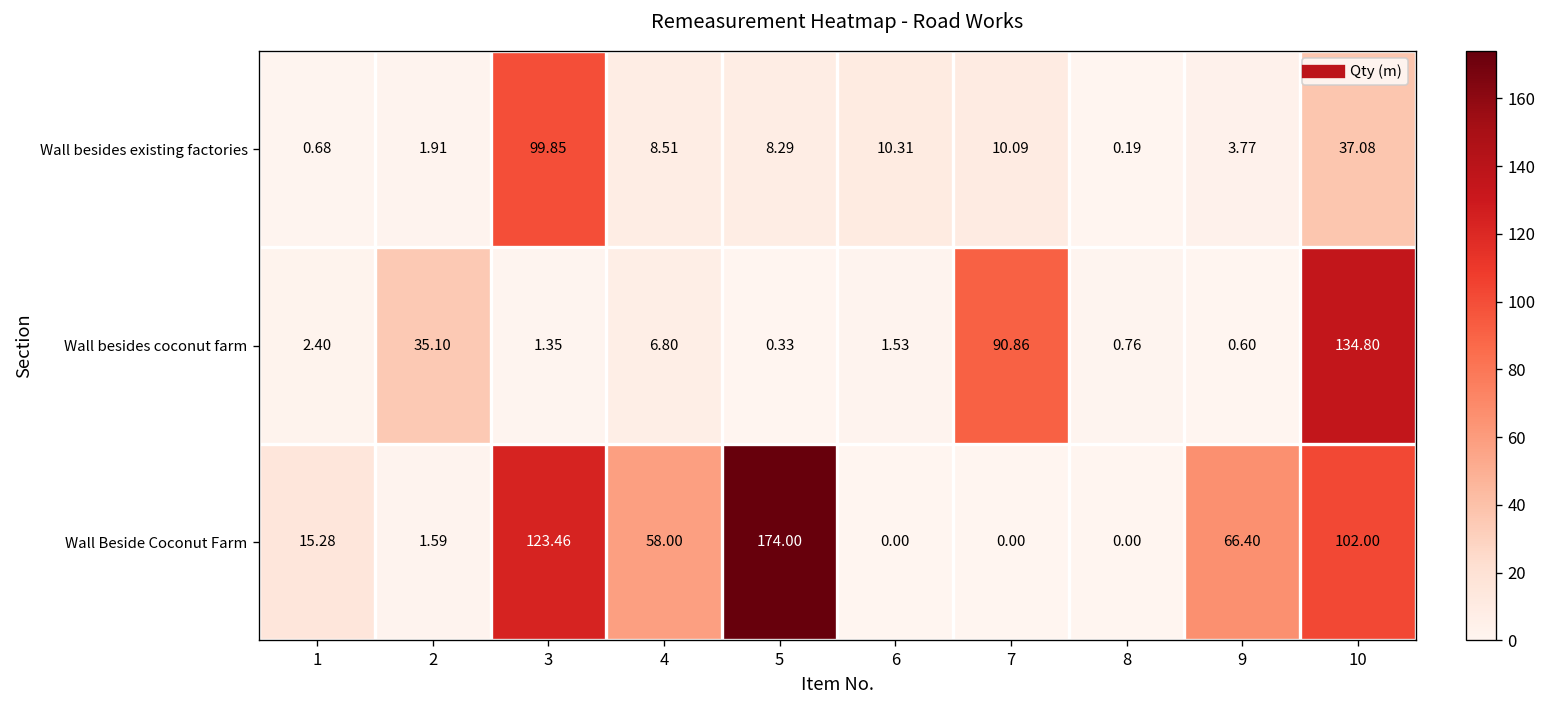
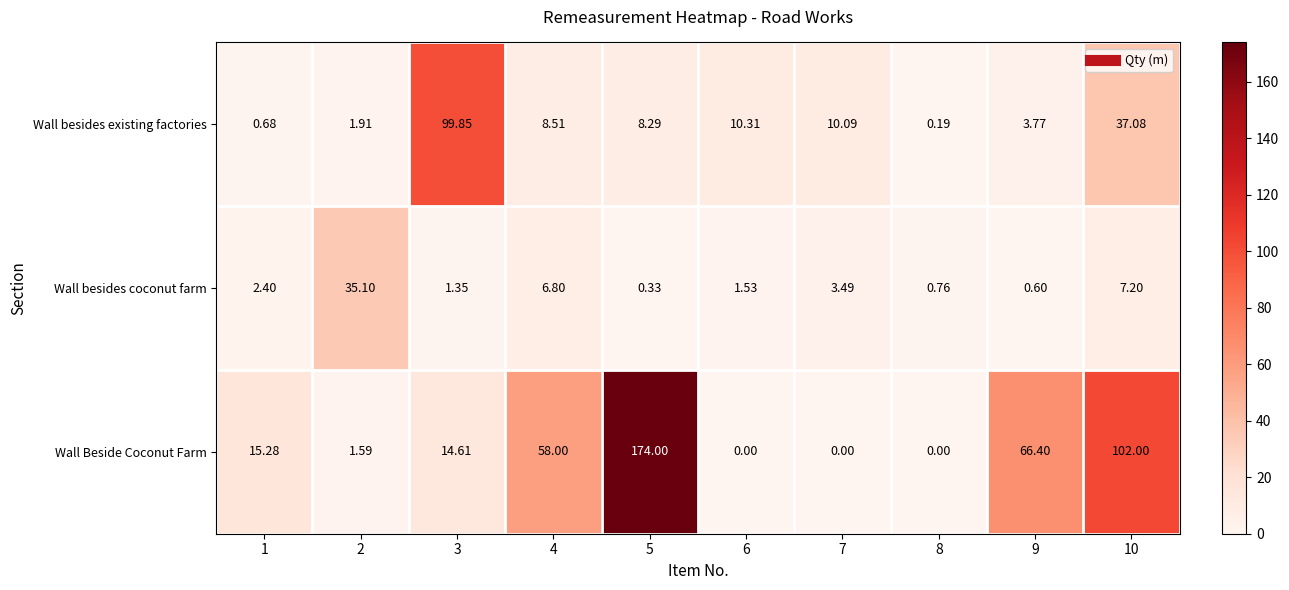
  {
    "Wall besides existing factories": {
      "1": 0.68,
      "2": 1.91,
      "3": 99.85,
      "4": 8.51,
      "5": 8.29,
      "6": 10.31,
      "7": 10.09,
      "8": 0.19,
      "9": 3.77,
      "10": 37.08
    },
    "Wall besides coconut farm": {
      "1": 2.40,
      "2": 35.10,
      "3": 1.35,
      "4": 6.80,
      "5": 0.33,
      "6": 1.53,
-     "7": 90.86,
+     "7": 3.49,
      "8": 0.76,
      "9": 0.60,
-     "10": 134.80
+     "10": 7.20
    },
    "Wall Beside Coconut Farm": {
      "1": 15.28,
      "2": 1.59,
-     "3": 123.46,
+     "3": 14.61,
      "4": 58.00,
      "5": 174.00,
      "6": 0.00,
      "7": 0.00,
      "8": 0.00,
      "9": 66.40,
      "10": 102.00
    }
  }
